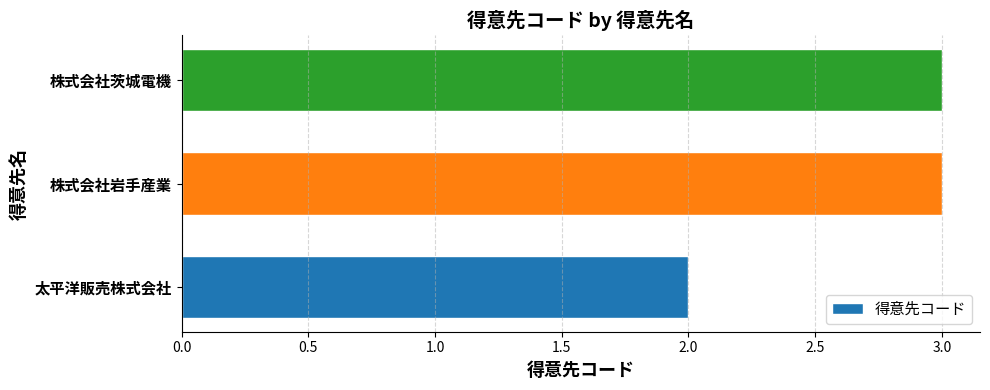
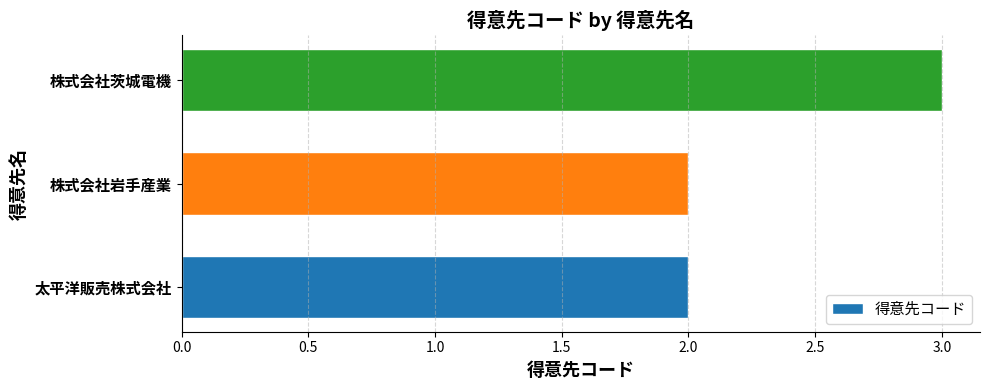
  {
    "株式会社茨城電機": 3,
-   "株式会社岩手産業": 3,
+   "株式会社岩手産業": 2,
    "太平洋販売株式会社": 2
  }
